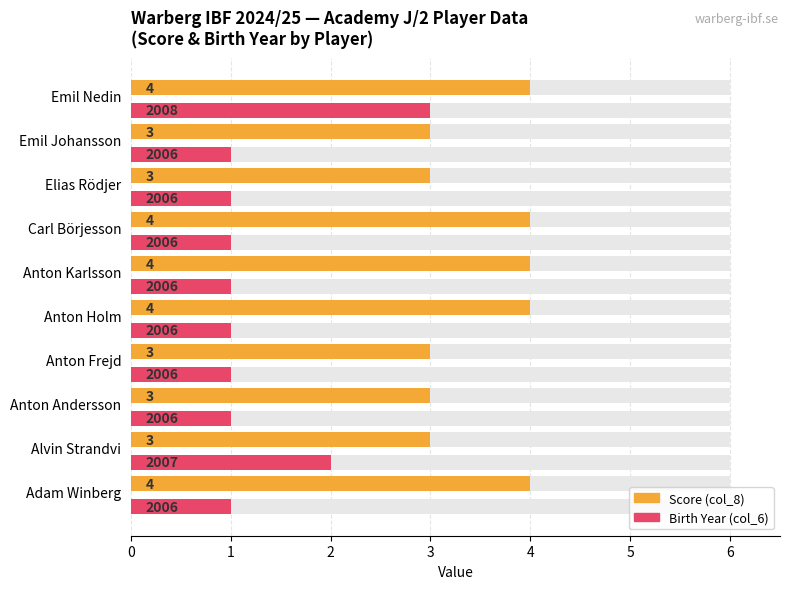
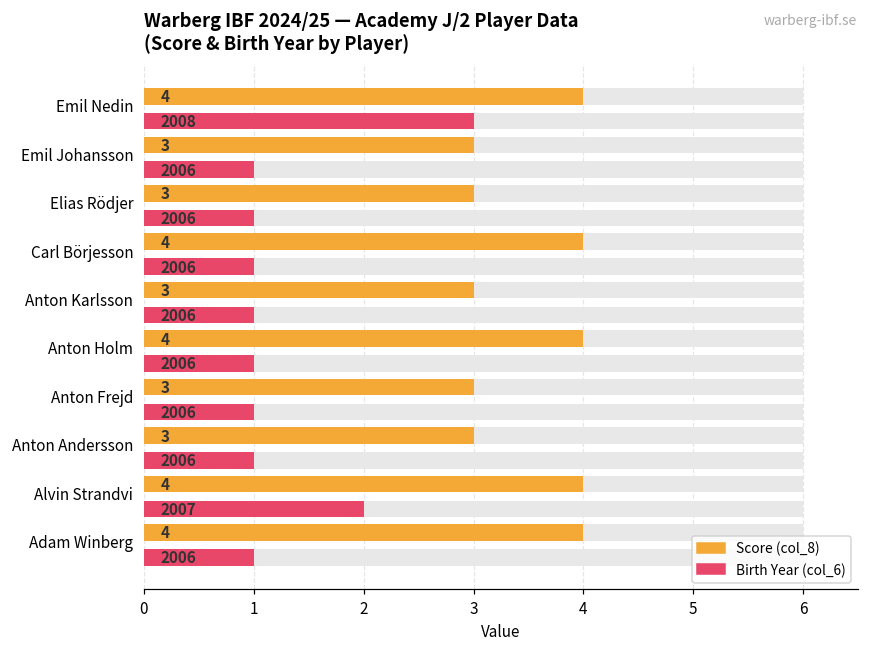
  {
    "Score (col_8)": {
-     "Anton Karlsson": 4,
-     "Alvin Strandvi": 3
+     "Anton Karlsson": 3,
+     "Alvin Strandvi": 4
    }
  }
